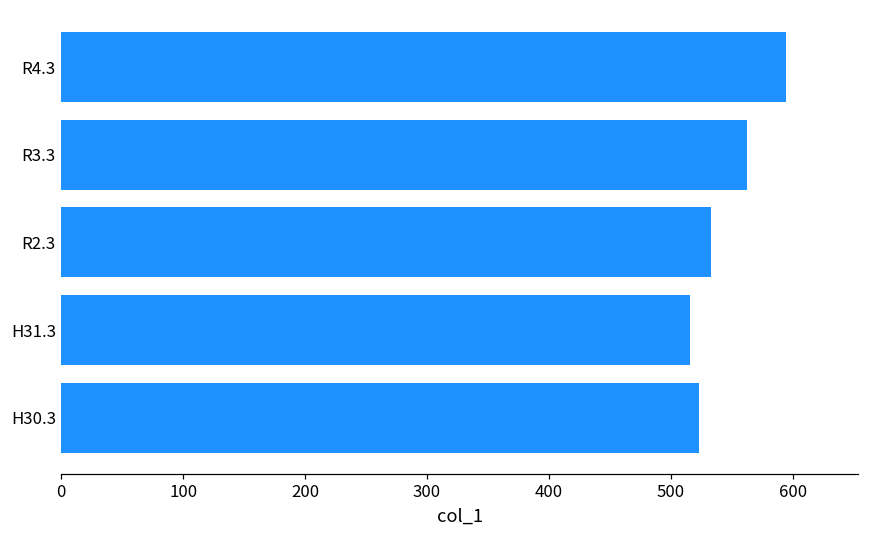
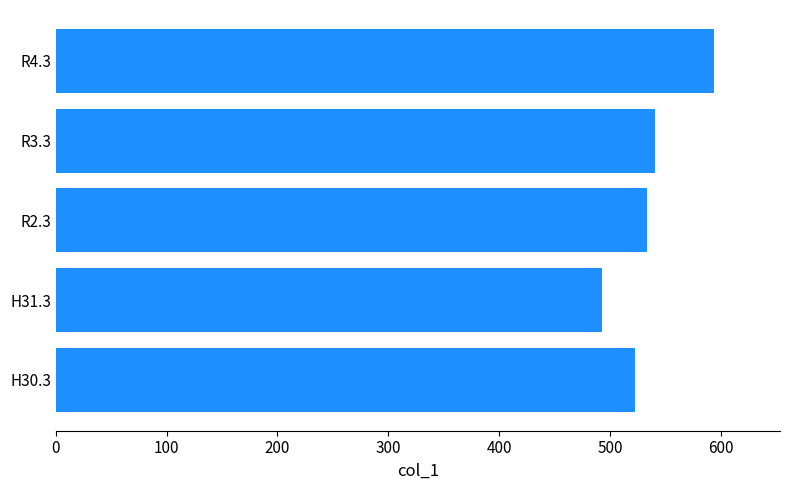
  {
    "R4.3": 594,
-   "R3.3": 562,
+   "R3.3": 541,
    "R2.3": 533,
-   "H31.3": 516,
+   "H31.3": 493,
    "H30.3": 523
  }
